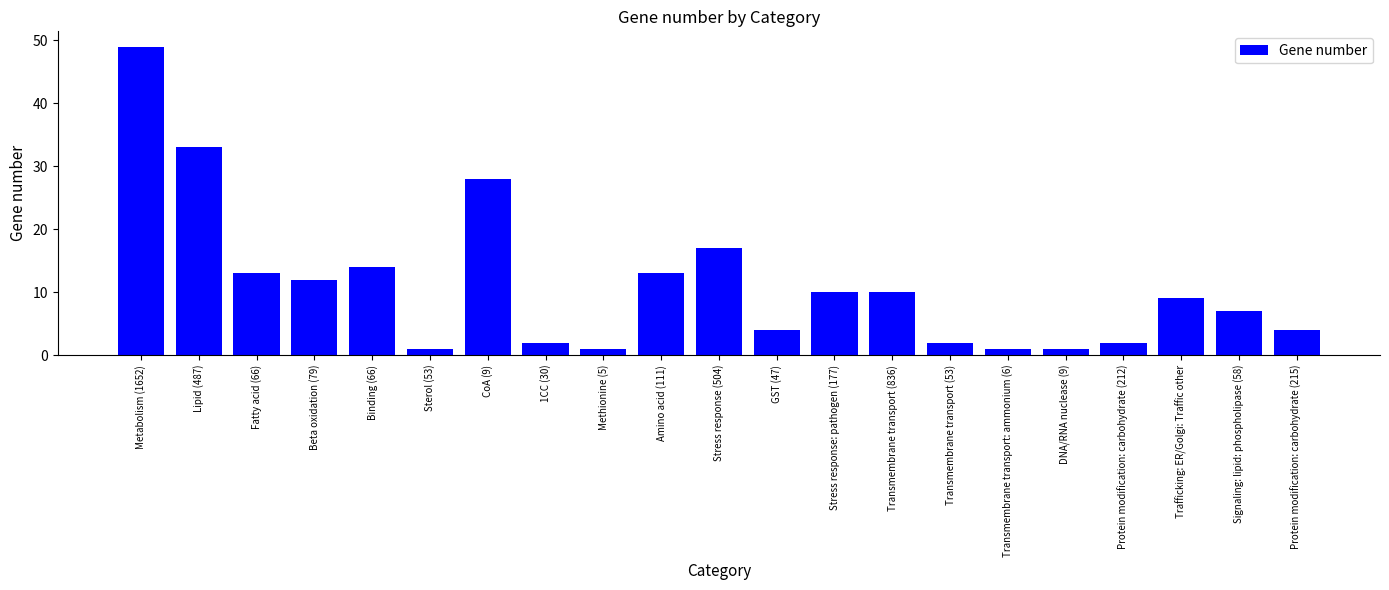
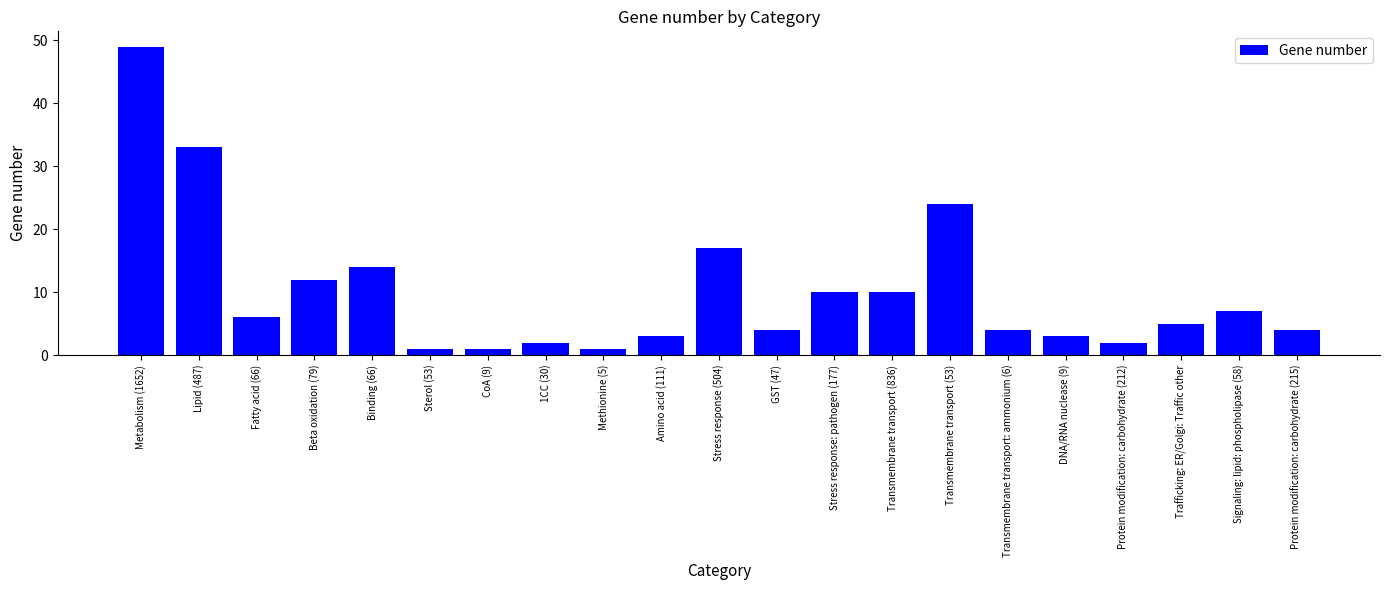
  {
    "Metabolism (1652)": 49,
    "Lipid (487)": 33,
-   "Fatty acid (66)": 13,
+   "Fatty acid (66)": 6,
    "Beta oxidation (79)": 12,
    "Binding (66)": 14,
    "Sterol (53)": 1,
-   "CoA (9)": 28,
+   "CoA (9)": 1,
    "1CC (30)": 2,
    "Methionine (5)": 1,
-   "Amino acid (111)": 13,
+   "Amino acid (111)": 3,
    "Stress response (504)": 17,
    "GST (47)": 4,
    "Stress response: pathogen (177)": 10,
    "Transmembrane transport (836)": 10,
-   "Transmembrane transport (53)": 2,
-   "Transmembrane transport: ammonium (6)": 1,
-   "DNA/RNA nuclease (9)": 1,
+   "Transmembrane transport (53)": 24,
+   "Transmembrane transport: ammonium (6)": 4,
+   "DNA/RNA nuclease (9)": 3,
    "Protein modification: carbohydrate (212)": 2,
-   "Trafficking: ER/Golgi: Traffic other": 9,
+   "Trafficking: ER/Golgi: Traffic other": 5,
    "Signaling: lipid: phospholipase (58)": 7,
    "Protein modification: carbohydrate (215)": 4
  }
